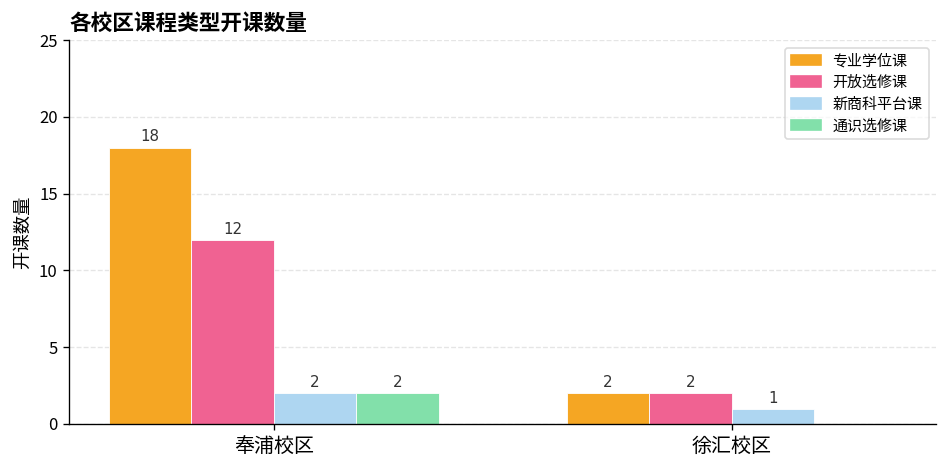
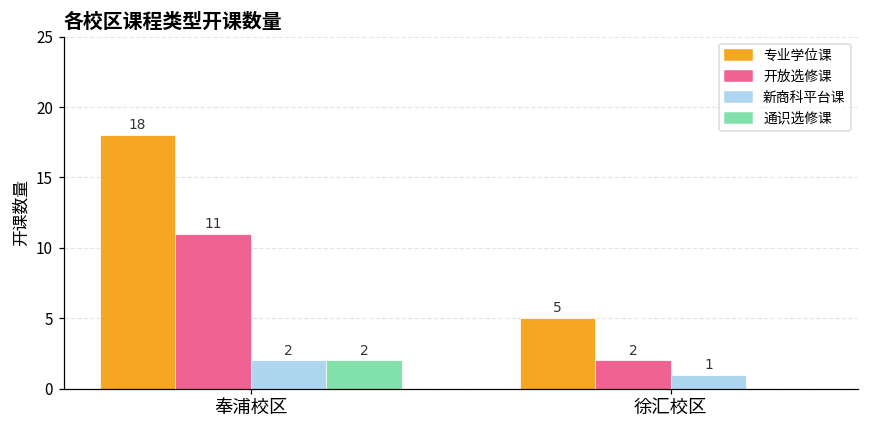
  {
    "专业学位课": {
      "奉浦校区": 18,
-     "徐汇校区": 2
+     "徐汇校区": 5
    },
    "开放选修课": {
-     "奉浦校区": 12,
+     "奉浦校区": 11,
      "徐汇校区": 2
    },
    "新商科平台课": {
      "奉浦校区": 2,
      "徐汇校区": 1
    },
    "通识选修课": {
      "奉浦校区": 2
    }
  }
